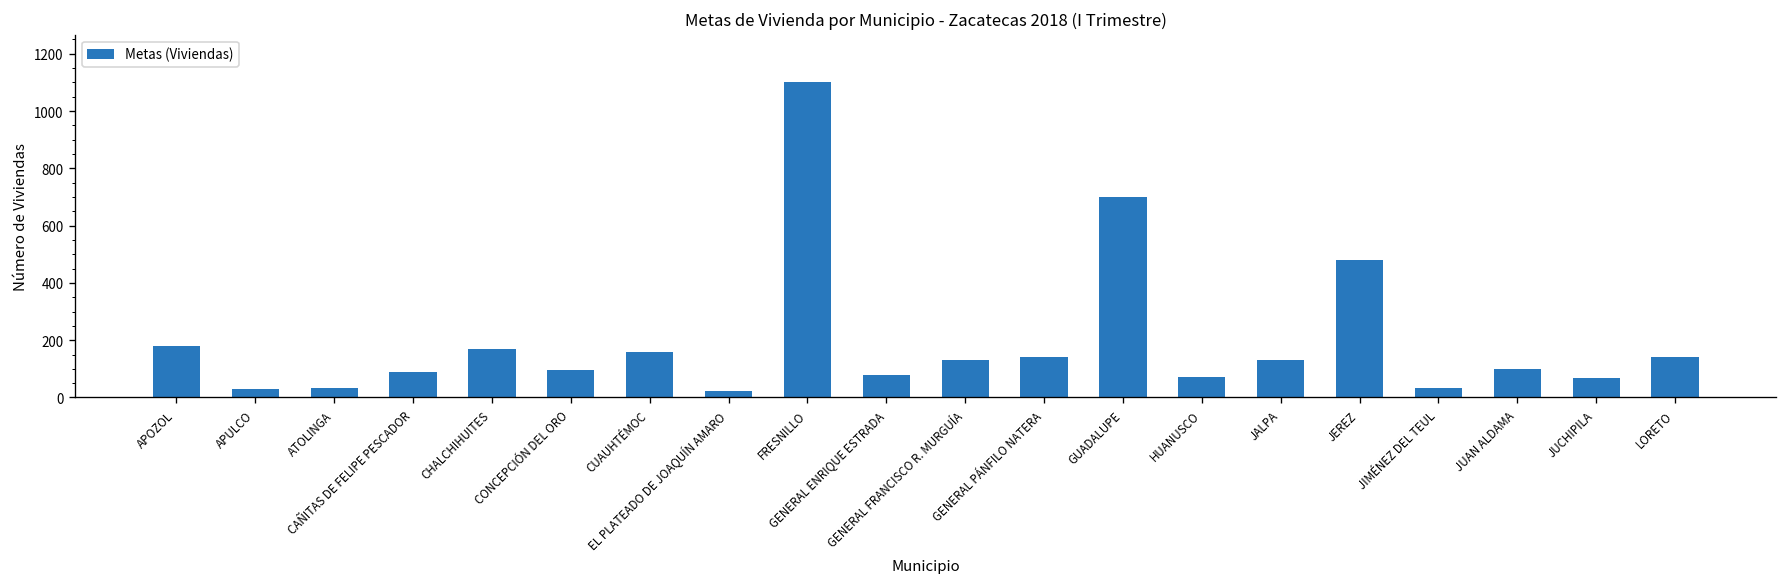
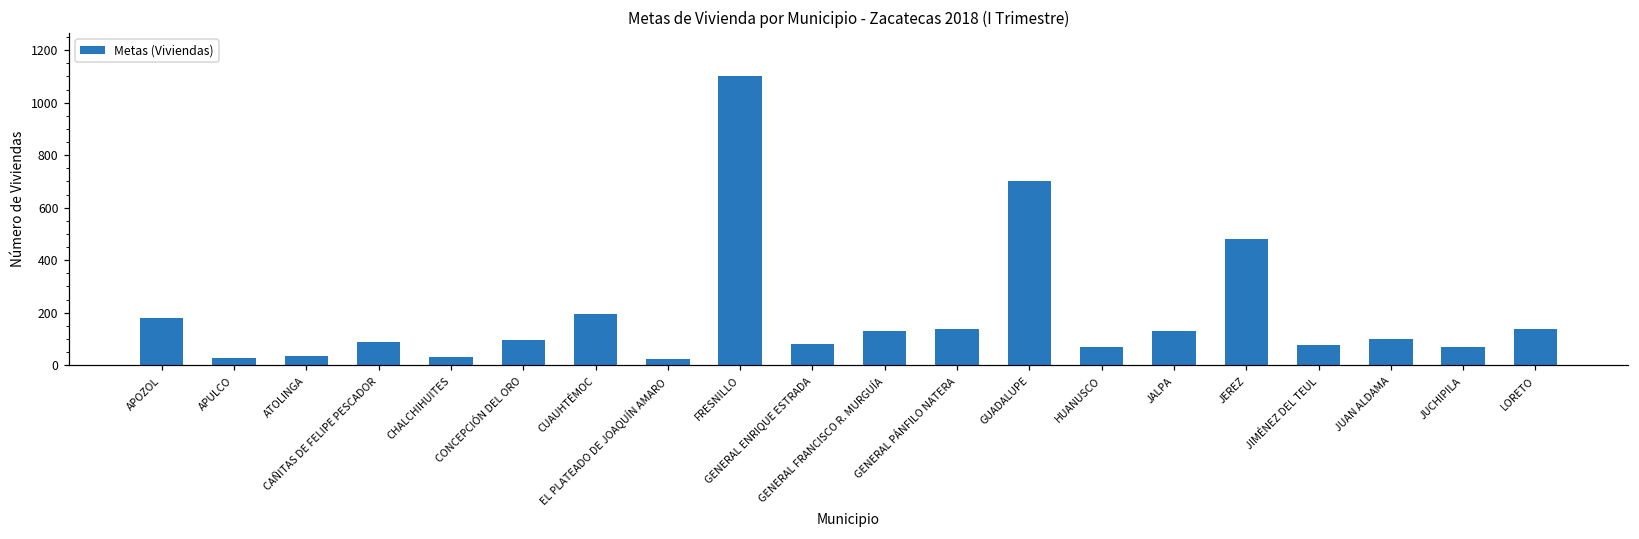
  {
    "APOZOL": 180,
    "APULCO": 30,
    "ATOLINGA": 30,
    "CAÑITAS DE FELIPE PESCADOR": 90,
-   "CHALCHIHUITES": 170,
+   "CHALCHIHUITES": 30,
    "CONCEPCIÓN DEL ORO": 100,
-   "CUAUHTÉMOC": 160,
+   "CUAUHTÉMOC": 190,
    "EL PLATEADO DE JOAQUÍN AMARO": 20,
    "FRESNILLO": 1100,
    "GENERAL ENRIQUE ESTRADA": 80,
    "GENERAL FRANCISCO R. MURGUÍA": 130,
    "GENERAL PÁNFILO NATERA": 140,
    "GUADALUPE": 700,
    "HUANUSCO": 70,
    "JALPA": 130,
    "JEREZ": 480,
-   "JIMÉNEZ DEL TEUL": 30,
+   "JIMÉNEZ DEL TEUL": 80,
    "JUAN ALDAMA": 100,
    "JUCHIPILA": 70,
    "LORETO": 140
  }
